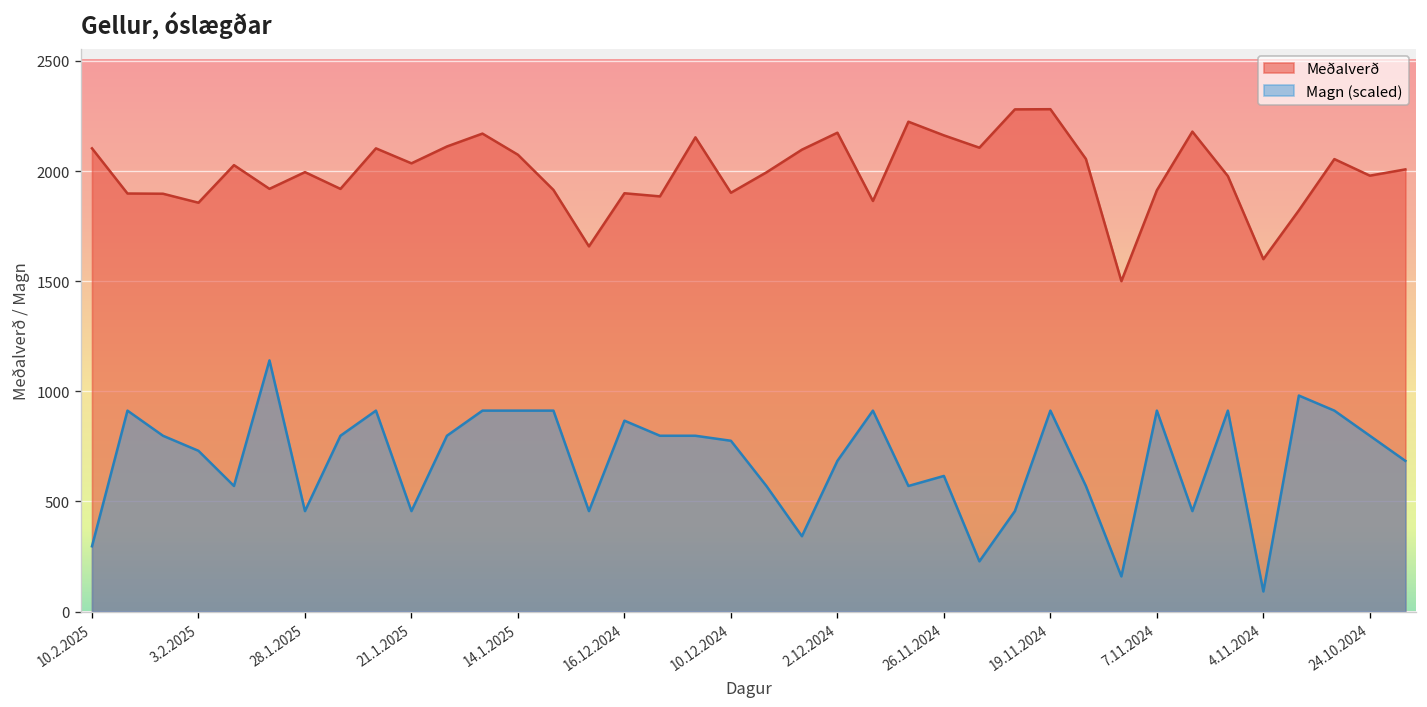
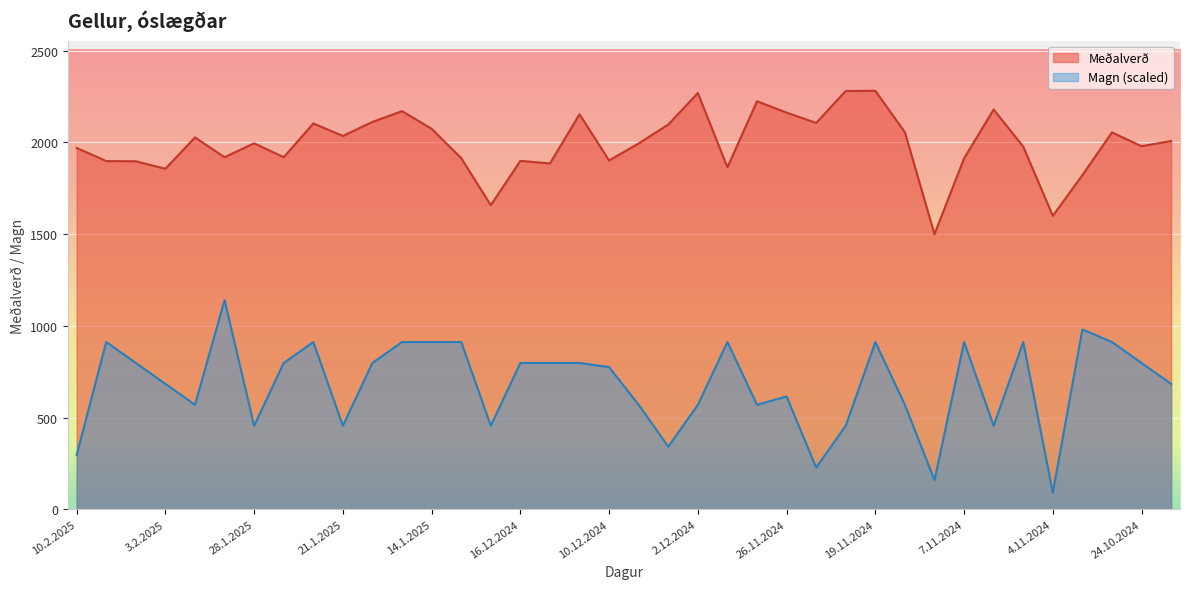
  {
    "Meðalverð": {
-     "10.2.2025": 2100,
+     "10.2.2025": 1970,
      "3.2.2025": 1860,
      "28.1.2025": 2000,
      "21.1.2025": 2040,
      "14.1.2025": 2070,
      "16.12.2024": 1900,
      "10.12.2024": 1900,
-     "2.12.2024": 2170,
+     "2.12.2024": 2270,
      "26.11.2024": 2160,
      "19.11.2024": 2280,
      "7.11.2024": 1910,
      "4.11.2024": 1600,
      "24.10.2024": 1980
    },
    "Magn (scaled)": {
      "10.2.2025": 300,
-     "3.2.2025": 730,
+     "3.2.2025": 680,
      "28.1.2025": 460,
      "21.1.2025": 460,
      "14.1.2025": 910,
-     "16.12.2024": 870,
+     "16.12.2024": 800,
      "10.12.2024": 780,
-     "2.12.2024": 680,
+     "2.12.2024": 570,
      "26.11.2024": 620,
      "19.11.2024": 910,
      "7.11.2024": 910,
      "4.11.2024": 90,
      "24.10.2024": 800
    }
  }
